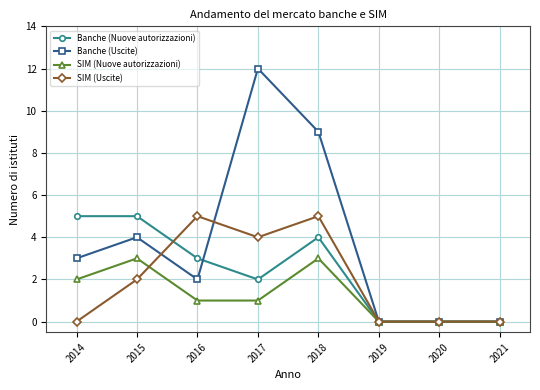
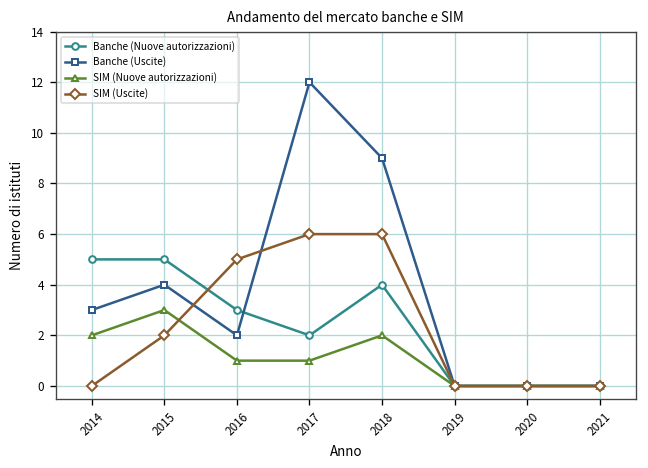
  {
    "SIM (Nuove autorizzazioni)": {
      "2014": 2,
      "2015": 3,
      "2016": 1,
      "2017": 1,
-     "2018": 3
+     "2018": 2
    },
    "SIM (Uscite)": {
      "2014": 0,
      "2015": 2,
      "2016": 5,
-     "2017": 4,
-     "2018": 5
+     "2017": 6,
+     "2018": 6
    }
  }
